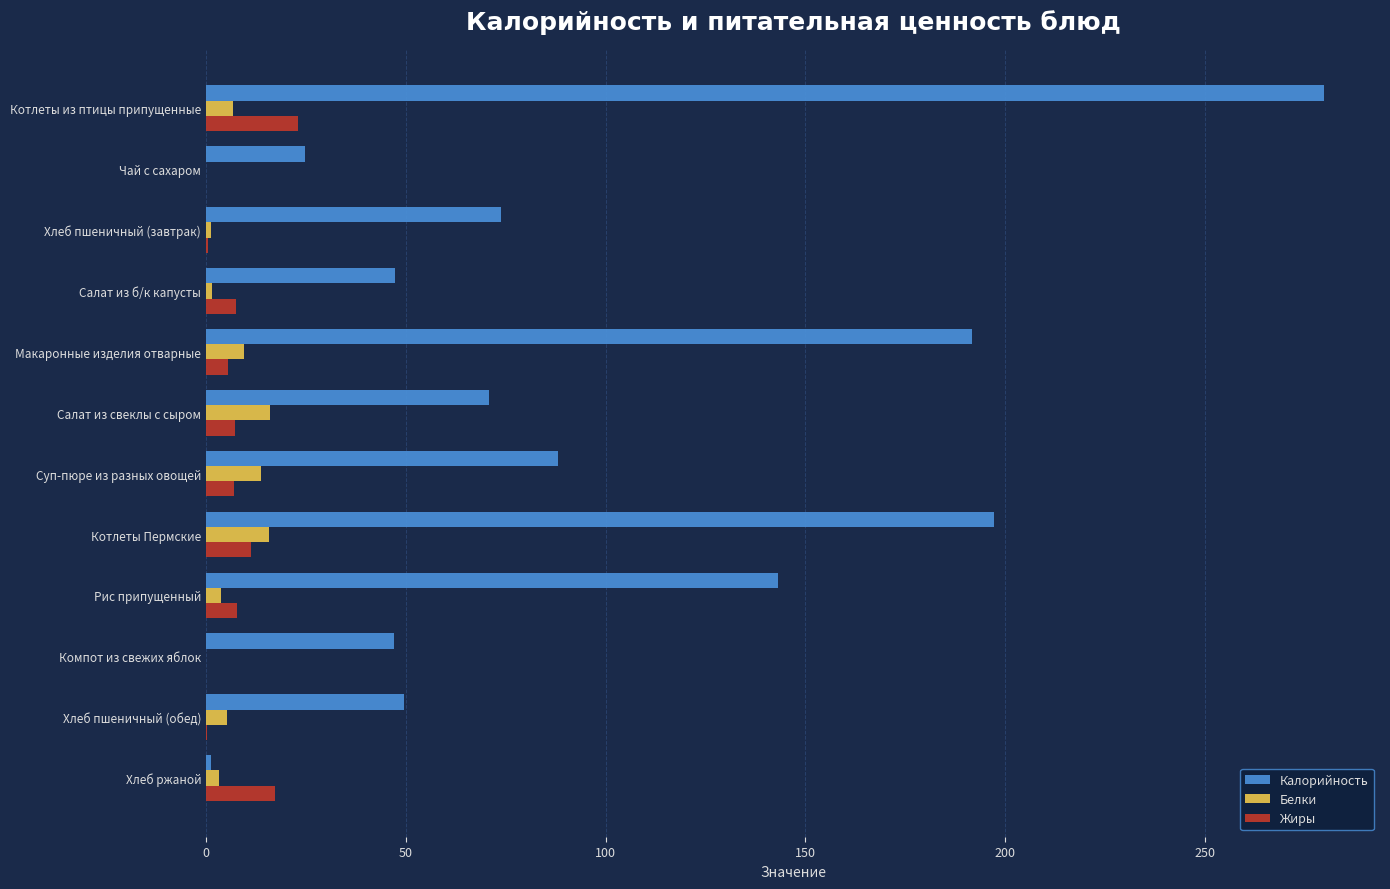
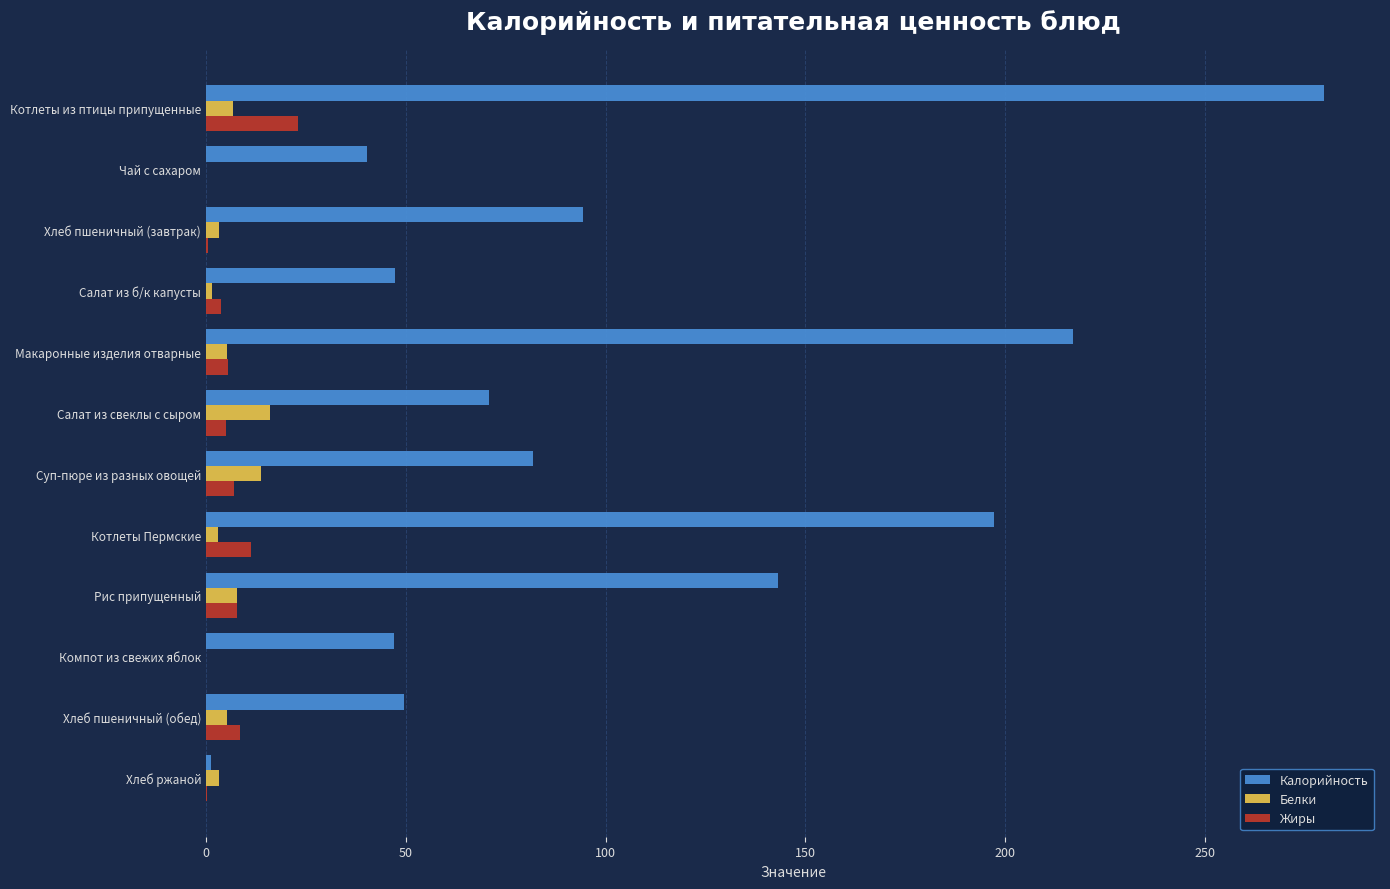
  {
    "Калорийность": {
      "Котлеты из птицы припущенные": 280,
-     "Чай с сахаром": 25,
-     "Хлеб пшеничный (завтрак)": 74,
+     "Чай с сахаром": 40,
+     "Хлеб пшеничный (завтрак)": 94,
      "Салат из б/к капусты": 47,
-     "Макаронные изделия отварные": 192,
+     "Макаронные изделия отварные": 217,
      "Салат из свеклы с сыром": 71,
-     "Суп-пюре из разных овощей": 88,
+     "Суп-пюре из разных овощей": 82,
      "Котлеты Пермские": 197,
      "Рис припущенный": 143,
      "Компот из свежих яблок": 47,
      "Хлеб пшеничный (обед)": 50,
      "Хлеб ржаной": 1
    },
    "Белки": {
      "Котлеты из птицы припущенные": 7,
      "Чай с сахаром": 0,
-     "Хлеб пшеничный (завтрак)": 1,
+     "Хлеб пшеничный (завтрак)": 3,
      "Салат из б/к капусты": 2,
-     "Макаронные изделия отварные": 9,
+     "Макаронные изделия отварные": 5,
      "Салат из свеклы с сыром": 16,
      "Суп-пюре из разных овощей": 14,
-     "Котлеты Пермские": 16,
-     "Рис припущенный": 4,
+     "Котлеты Пермские": 3,
+     "Рис припущенный": 8,
      "Хлеб пшеничный (обед)": 5,
      "Хлеб ржаной": 3
    },
    "Жиры": {
      "Котлеты из птицы припущенные": 23,
      "Чай с сахаром": 0,
-     "Салат из б/к капусты": 8,
+     "Салат из б/к капусты": 4,
      "Макаронные изделия отварные": 6,
-     "Салат из свеклы с сыром": 7,
+     "Салат из свеклы с сыром": 5,
      "Суп-пюре из разных овощей": 7,
      "Котлеты Пермские": 11,
      "Рис припущенный": 8,
-     "Хлеб пшеничный (обед)": 0,
-     "Хлеб ржаной": 17
+     "Хлеб пшеничный (обед)": 9,
+     "Хлеб ржаной": 0
    }
  }
